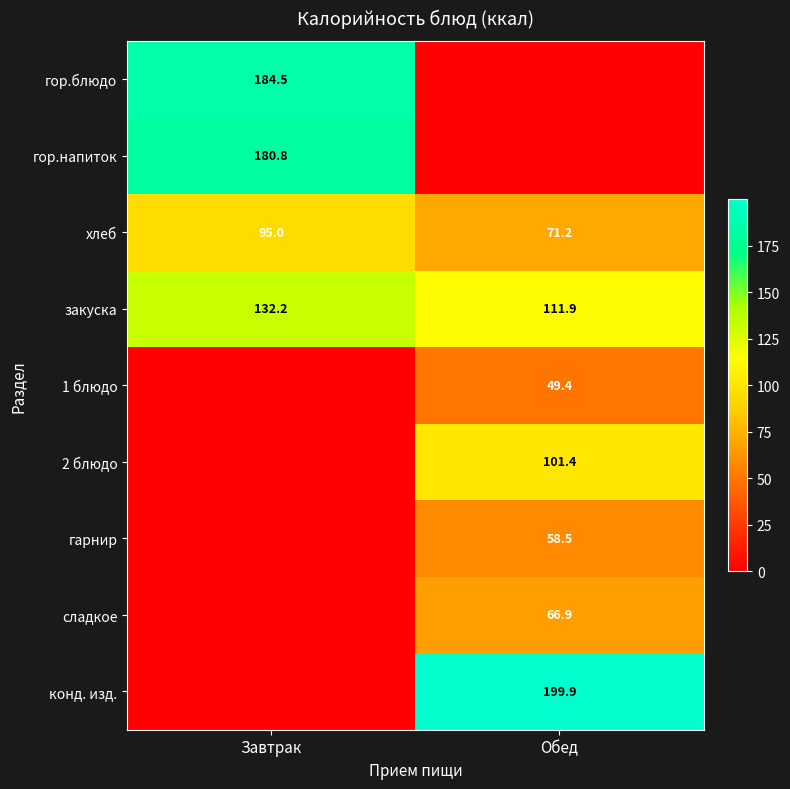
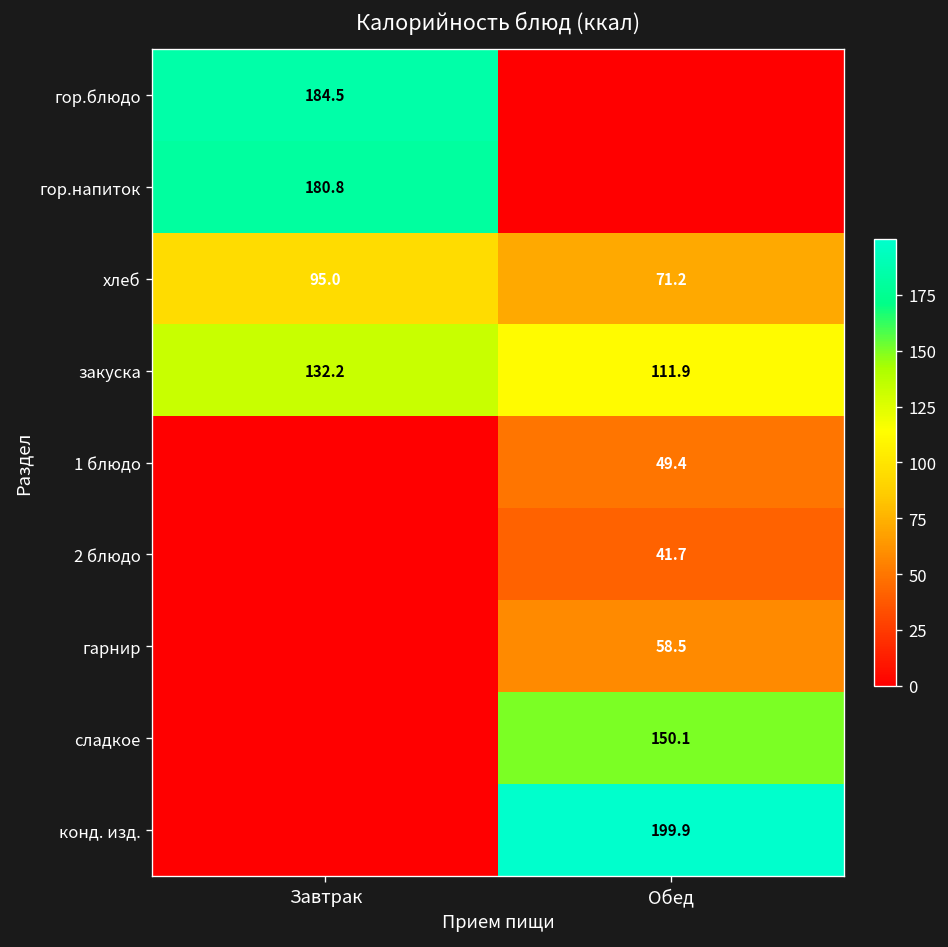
  {
    "гор.блюдо": {
      "Завтрак": 184.5
    },
    "гор.напиток": {
      "Завтрак": 180.8
    },
    "хлеб": {
      "Завтрак": 95.0,
      "Обед": 71.2
    },
    "закуска": {
      "Завтрак": 132.2,
      "Обед": 111.9
    },
    "1 блюдо": {
      "Обед": 49.4
    },
    "2 блюдо": {
-     "Обед": 101.4
+     "Обед": 41.7
    },
    "гарнир": {
      "Обед": 58.5
    },
    "сладкое": {
-     "Обед": 66.9
+     "Обед": 150.1
    },
    "конд. изд.": {
      "Обед": 199.9
    }
  }
